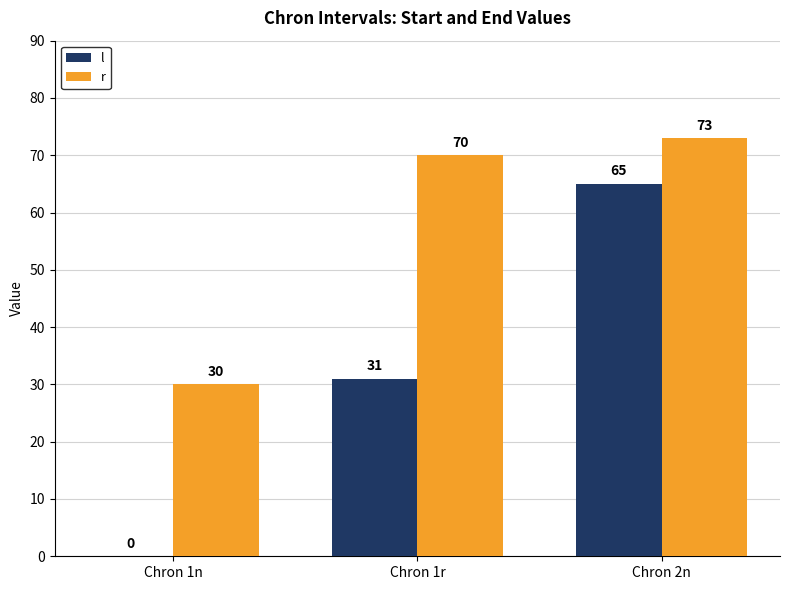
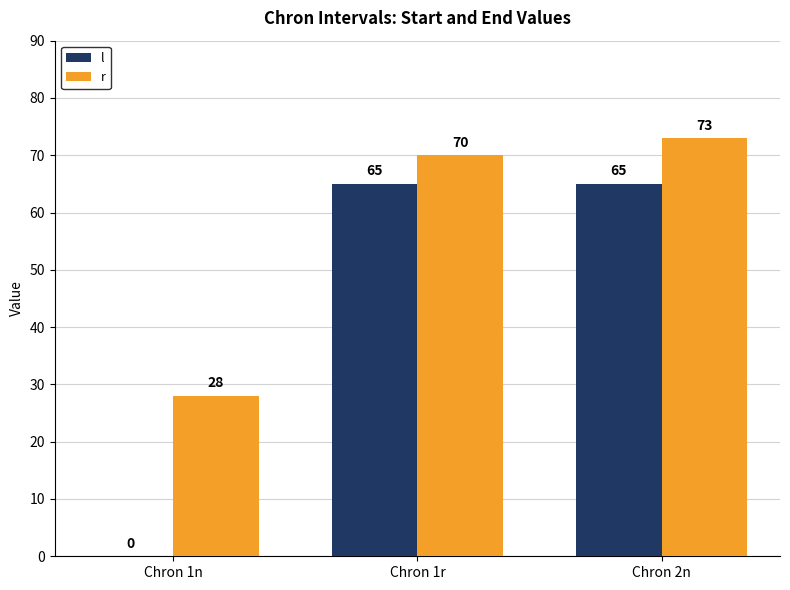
  {
    "l": {
      "Chron 1n": 0,
-     "Chron 1r": 31,
+     "Chron 1r": 65,
      "Chron 2n": 65
    },
    "r": {
-     "Chron 1n": 30,
+     "Chron 1n": 28,
      "Chron 1r": 70,
      "Chron 2n": 73
    }
  }
